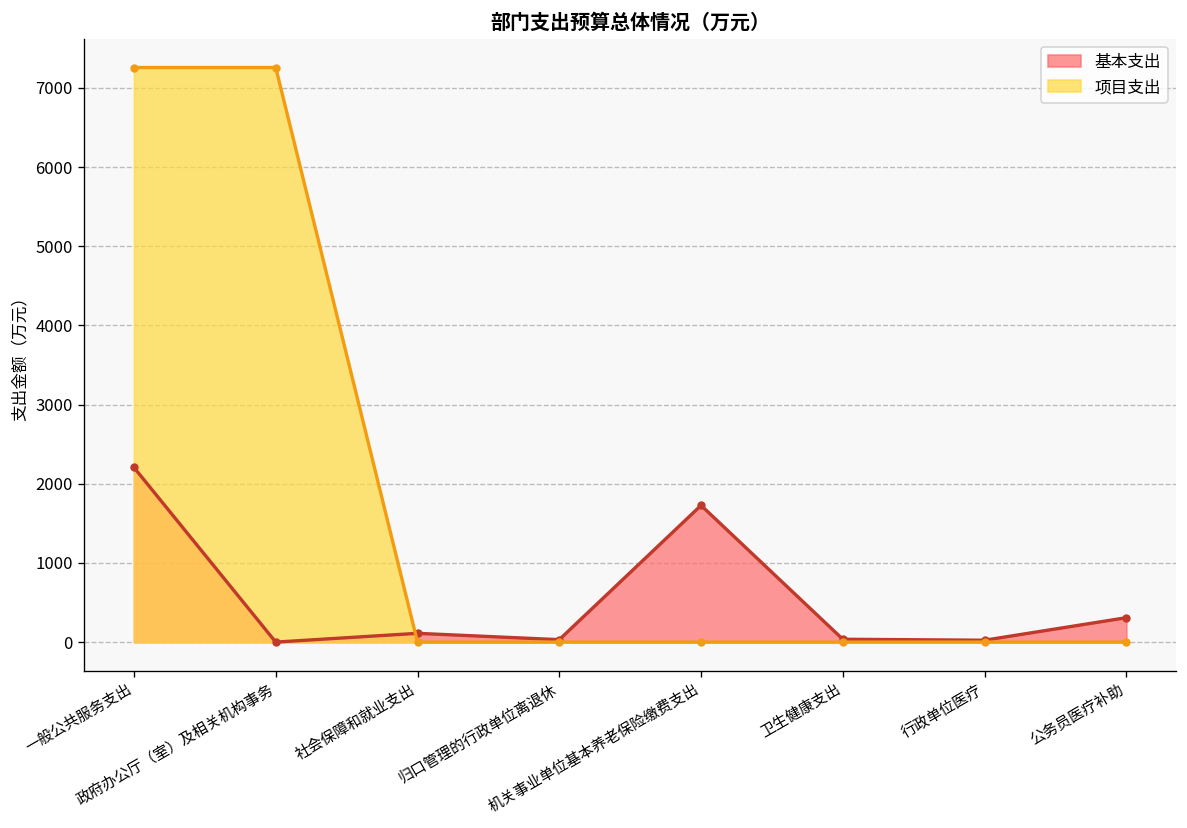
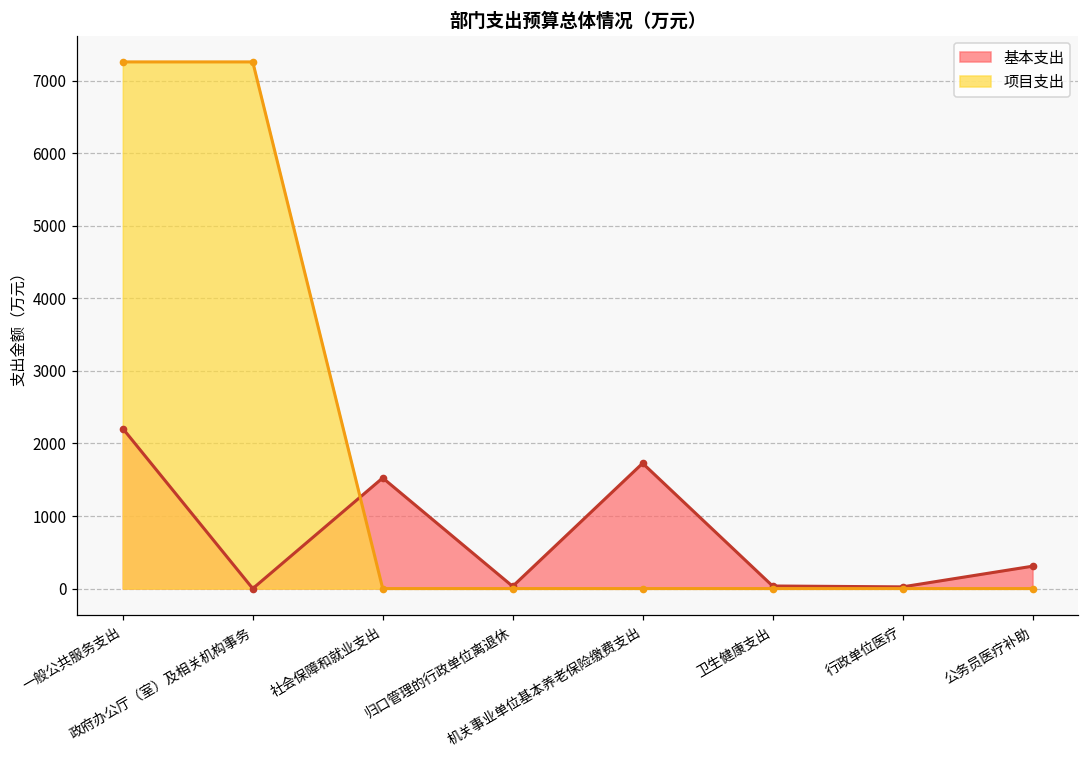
  {
    "基本支出": {
      "一般公共服务支出": 2200,
      "政府办公厅（室）及相关机构事务": 0,
-     "社会保障和就业支出": 100,
+     "社会保障和就业支出": 1500,
      "机关事业单位基本养老保险缴费支出": 1700,
      "公务员医疗补助": 300
    },
    "项目支出": {
      "一般公共服务支出": 7300,
      "政府办公厅（室）及相关机构事务": 7300,
      "社会保障和就业支出": 0,
      "机关事业单位基本养老保险缴费支出": 0,
      "公务员医疗补助": 0
    }
  }
